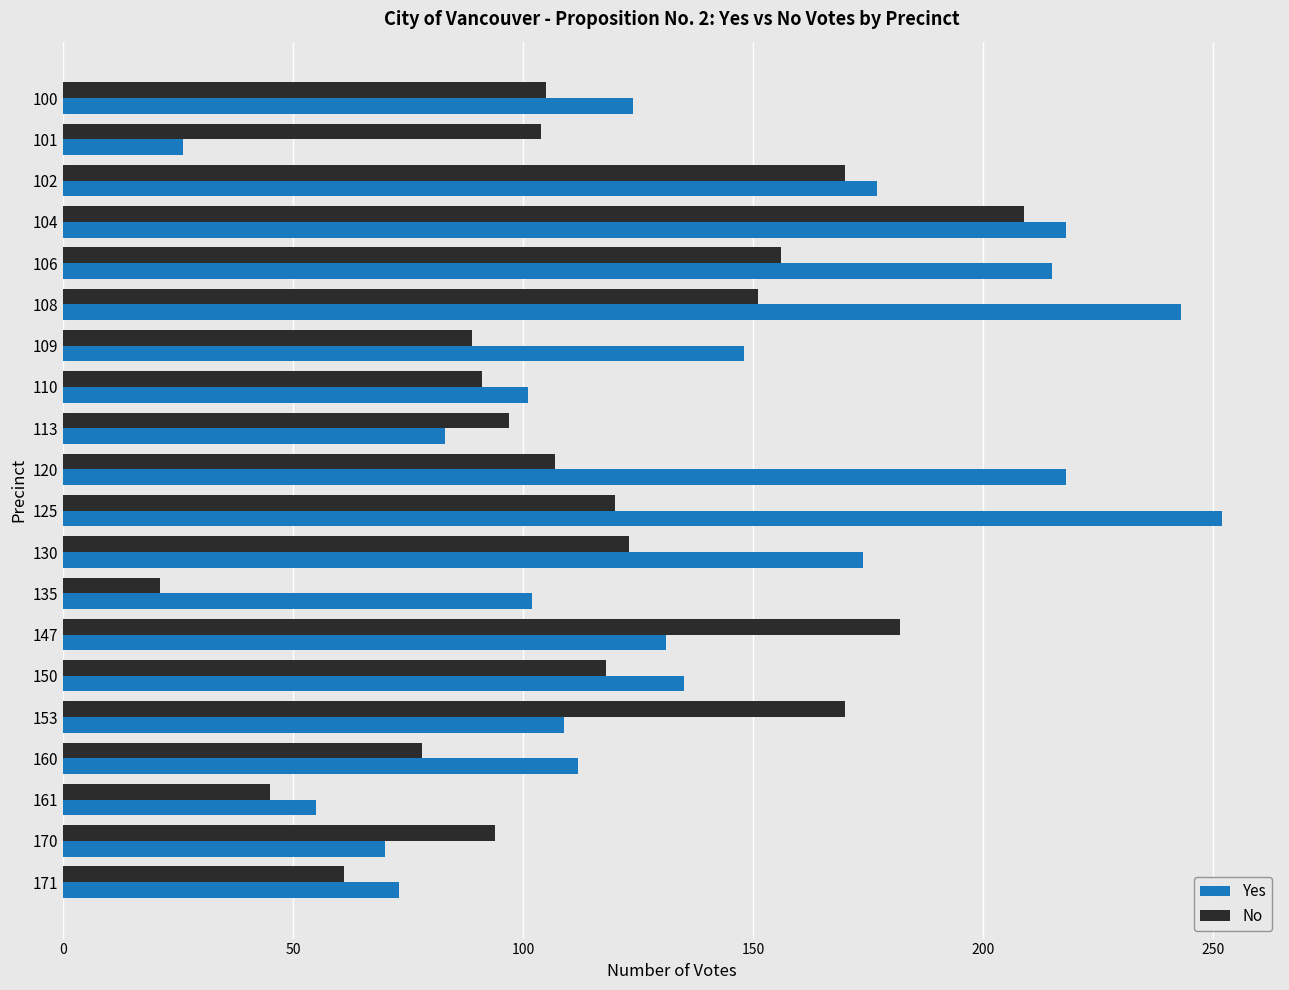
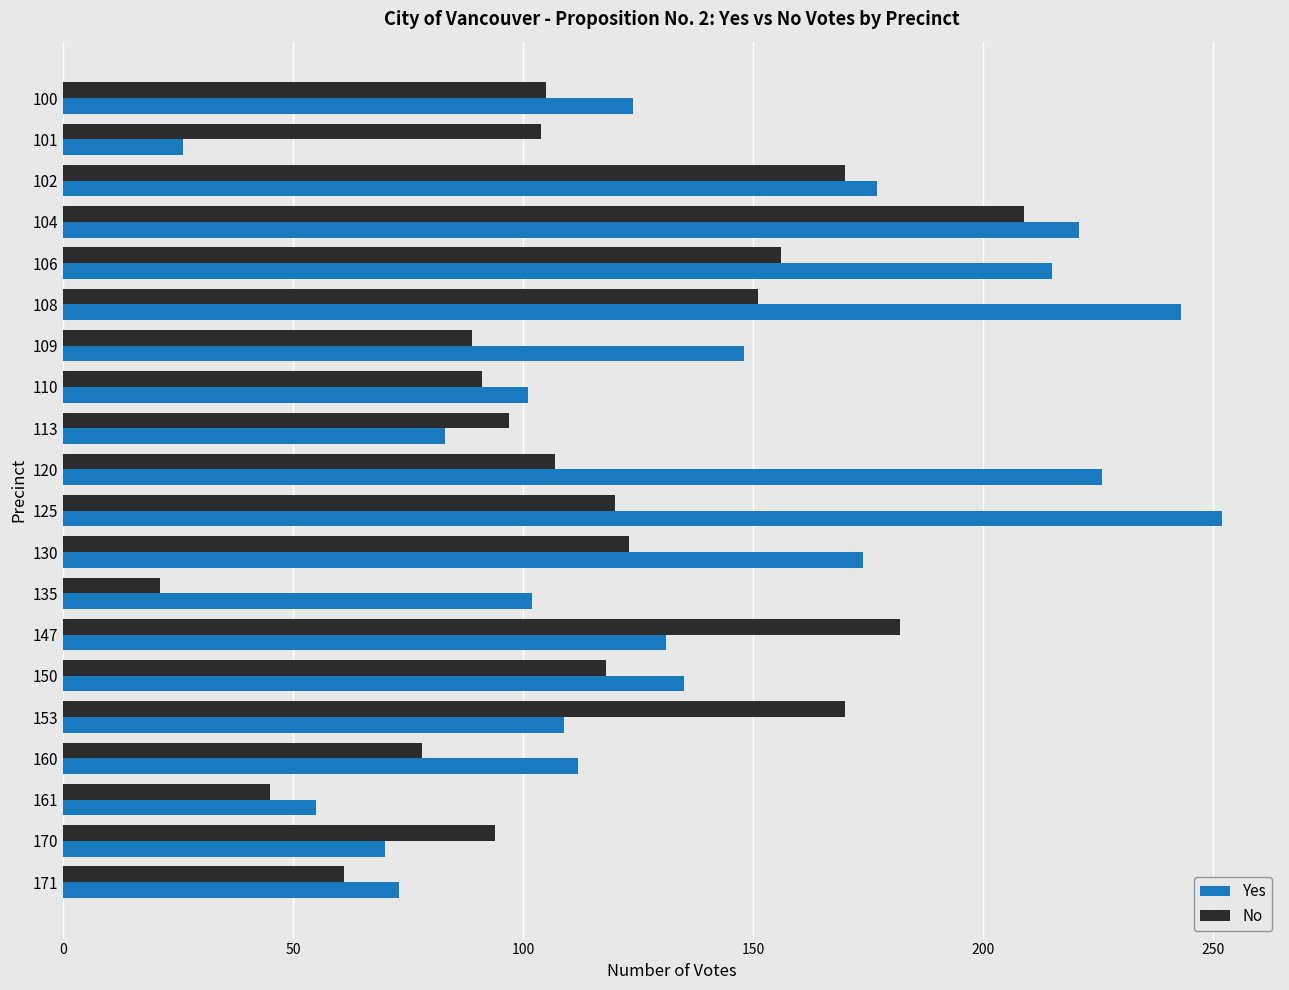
  {
    "Yes": {
      "100": 124,
      "101": 26,
      "102": 177,
-     "104": 218,
+     "104": 221,
      "106": 215,
      "108": 243,
      "109": 148,
      "110": 101,
      "113": 83,
-     "120": 218,
+     "120": 226,
      "125": 252,
      "130": 174,
      "135": 102,
      "147": 131,
      "150": 135,
      "153": 109,
      "160": 112,
      "161": 55,
      "170": 70,
      "171": 73
    },
    "No": {
      "100": 105,
      "101": 104,
      "102": 170,
      "104": 209,
      "106": 156,
      "108": 151,
      "109": 89,
      "110": 91,
      "113": 97,
      "120": 107,
      "125": 120,
      "130": 123,
      "135": 21,
      "147": 182,
      "150": 118,
      "153": 170,
      "160": 78,
      "161": 45,
      "170": 94,
      "171": 61
    }
  }
